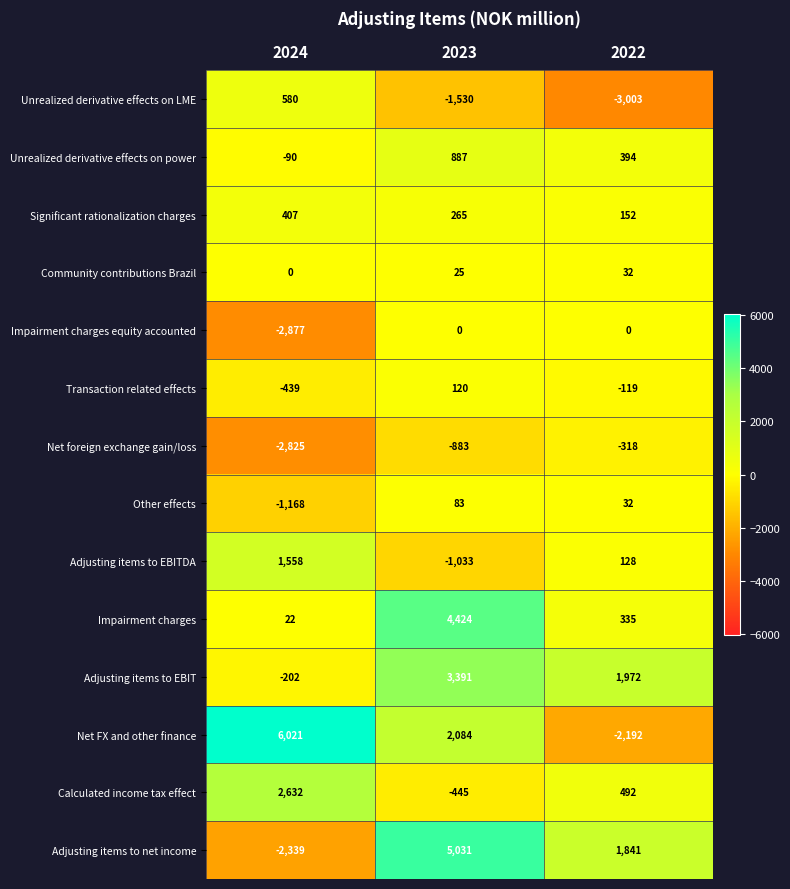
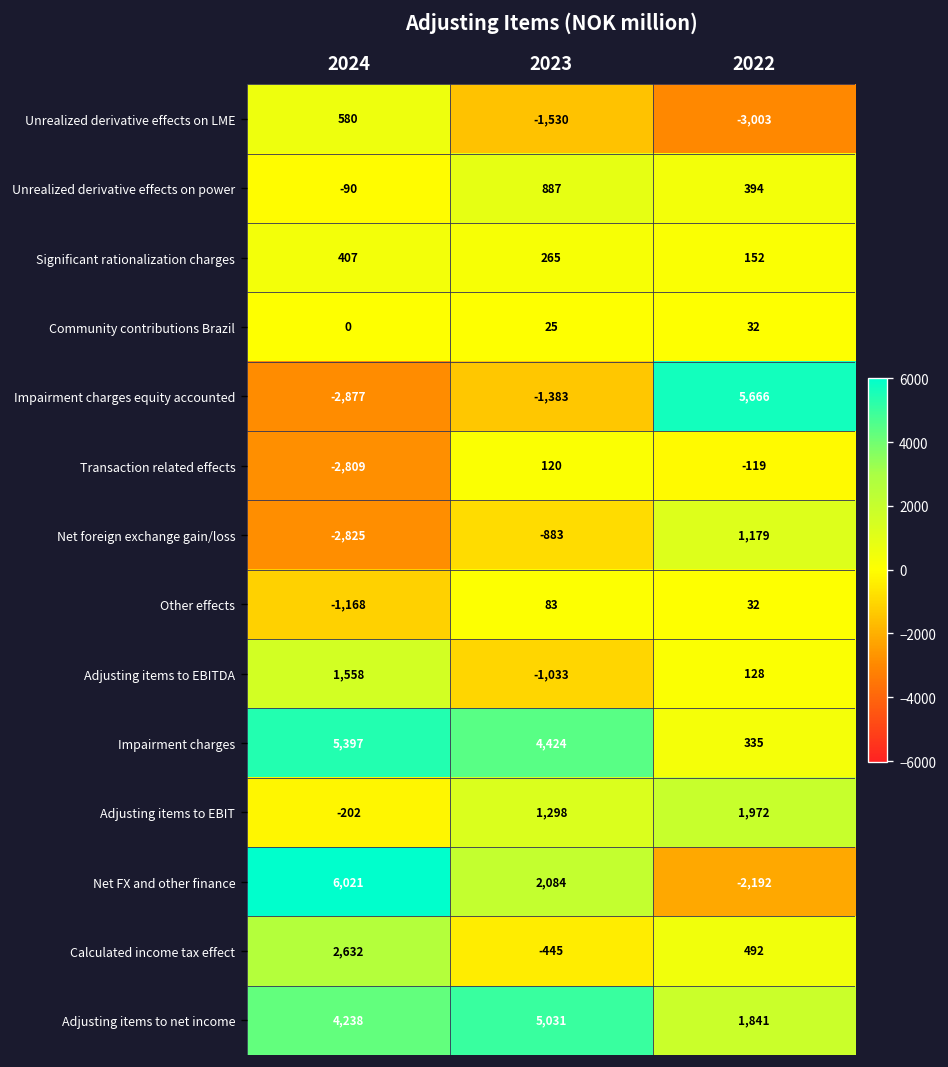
  {
    "Unrealized derivative effects on LME": {
      "2024": "580",
      "2023": "-1,530",
      "2022": "-3,003"
    },
    "Unrealized derivative effects on power": {
      "2024": "-90",
      "2023": "887",
      "2022": "394"
    },
    "Significant rationalization charges": {
      "2024": "407",
      "2023": "265",
      "2022": "152"
    },
    "Community contributions Brazil": {
      "2024": "0",
      "2023": "25",
      "2022": "32"
    },
    "Impairment charges equity accounted": {
      "2024": "-2,877",
-     "2023": "0",
-     "2022": "0"
+     "2023": "-1,383",
+     "2022": "5,666"
    },
    "Transaction related effects": {
-     "2024": "-439",
+     "2024": "-2,809",
      "2023": "120",
      "2022": "-119"
    },
    "Net foreign exchange gain/loss": {
      "2024": "-2,825",
      "2023": "-883",
-     "2022": "-318"
+     "2022": "1,179"
    },
    "Other effects": {
      "2024": "-1,168",
      "2023": "83",
      "2022": "32"
    },
    "Adjusting items to EBITDA": {
      "2024": "1,558",
      "2023": "-1,033",
      "2022": "128"
    },
    "Impairment charges": {
-     "2024": "22",
+     "2024": "5,397",
      "2023": "4,424",
      "2022": "335"
    },
    "Adjusting items to EBIT": {
      "2024": "-202",
-     "2023": "3,391",
+     "2023": "1,298",
      "2022": "1,972"
    },
    "Net FX and other finance": {
      "2024": "6,021",
      "2023": "2,084",
      "2022": "-2,192"
    },
    "Calculated income tax effect": {
      "2024": "2,632",
      "2023": "-445",
      "2022": "492"
    },
    "Adjusting items to net income": {
-     "2024": "-2,339",
+     "2024": "4,238",
      "2023": "5,031",
      "2022": "1,841"
    }
  }
